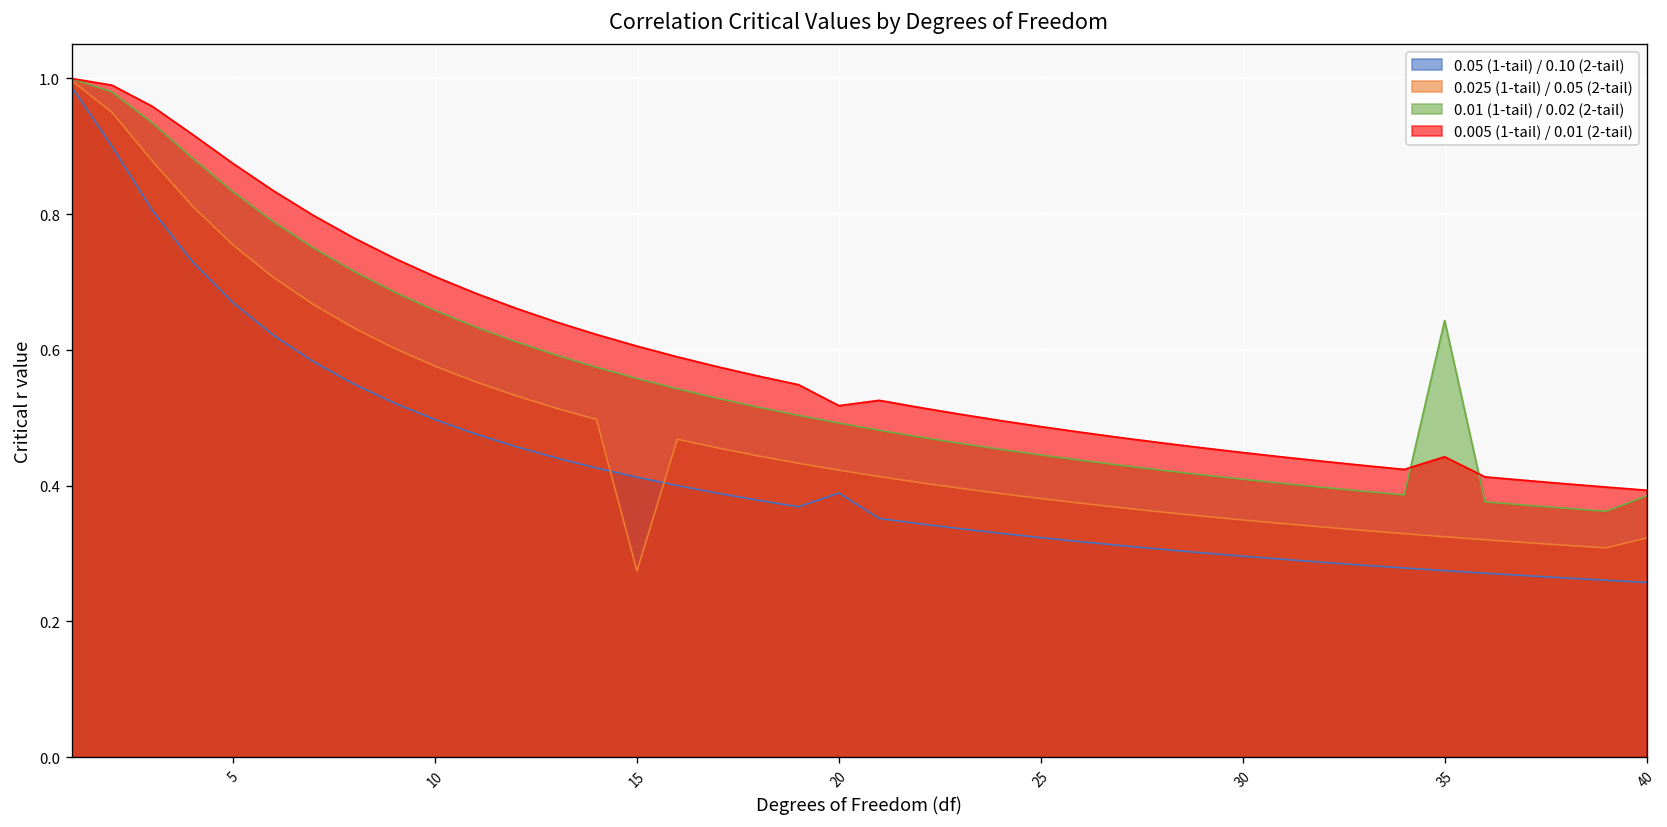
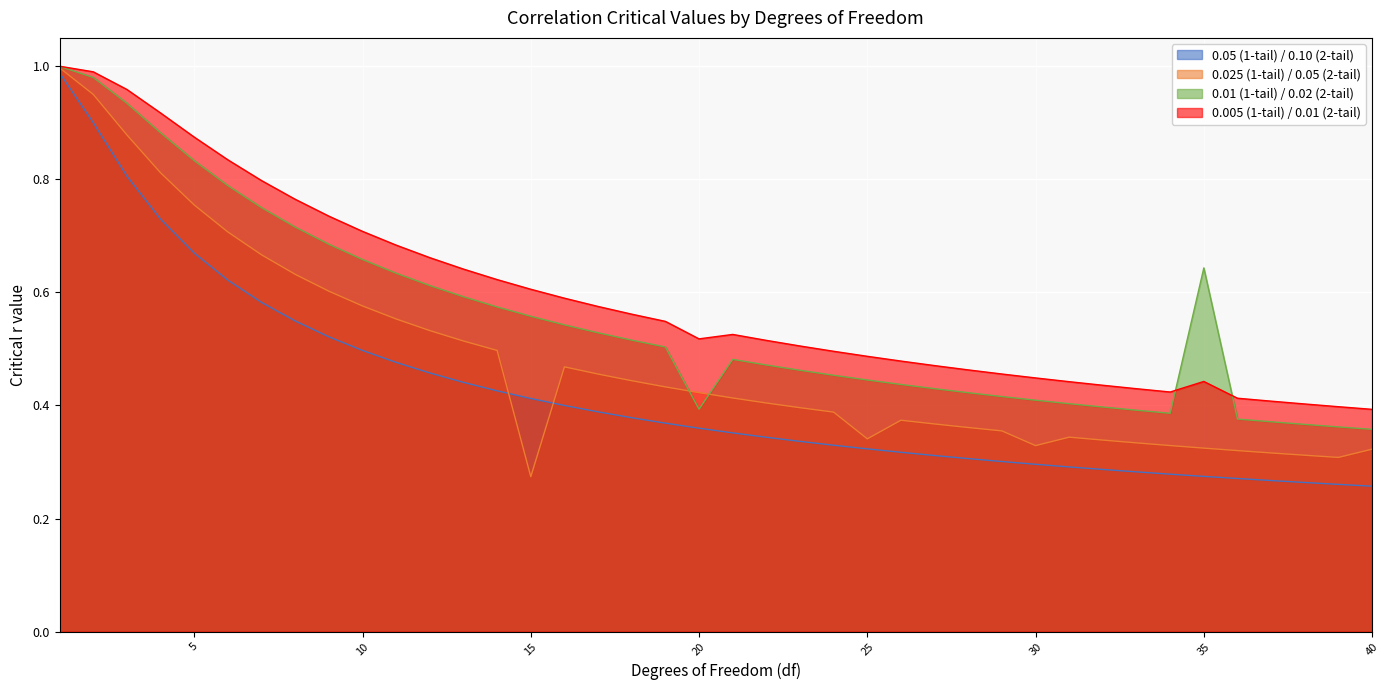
  {
    "0.05 (1-tail) / 0.10 (2-tail)": {
      "5": 0.67,
      "10": 0.50,
      "15": 0.41,
-     "20": 0.39,
+     "20": 0.36,
      "25": 0.32,
      "30": 0.30,
      "35": 0.27,
      "40": 0.26
    },
    "0.025 (1-tail) / 0.05 (2-tail)": {
      "5": 0.75,
      "10": 0.58,
      "15": 0.27,
      "20": 0.42,
-     "25": 0.38,
-     "30": 0.35,
+     "25": 0.34,
+     "30": 0.33,
      "35": 0.32,
      "40": 0.32
    },
    "0.01 (1-tail) / 0.02 (2-tail)": {
      "5": 0.83,
      "10": 0.66,
      "15": 0.56,
-     "20": 0.49,
+     "20": 0.39,
      "25": 0.45,
      "30": 0.41,
      "35": 0.64,
-     "40": 0.38
+     "40": 0.36
    },
    "0.005 (1-tail) / 0.01 (2-tail)": {
      "5": 0.87,
      "10": 0.71,
      "15": 0.61,
      "20": 0.52,
      "25": 0.49,
      "30": 0.45,
      "35": 0.44,
      "40": 0.39
    }
  }
